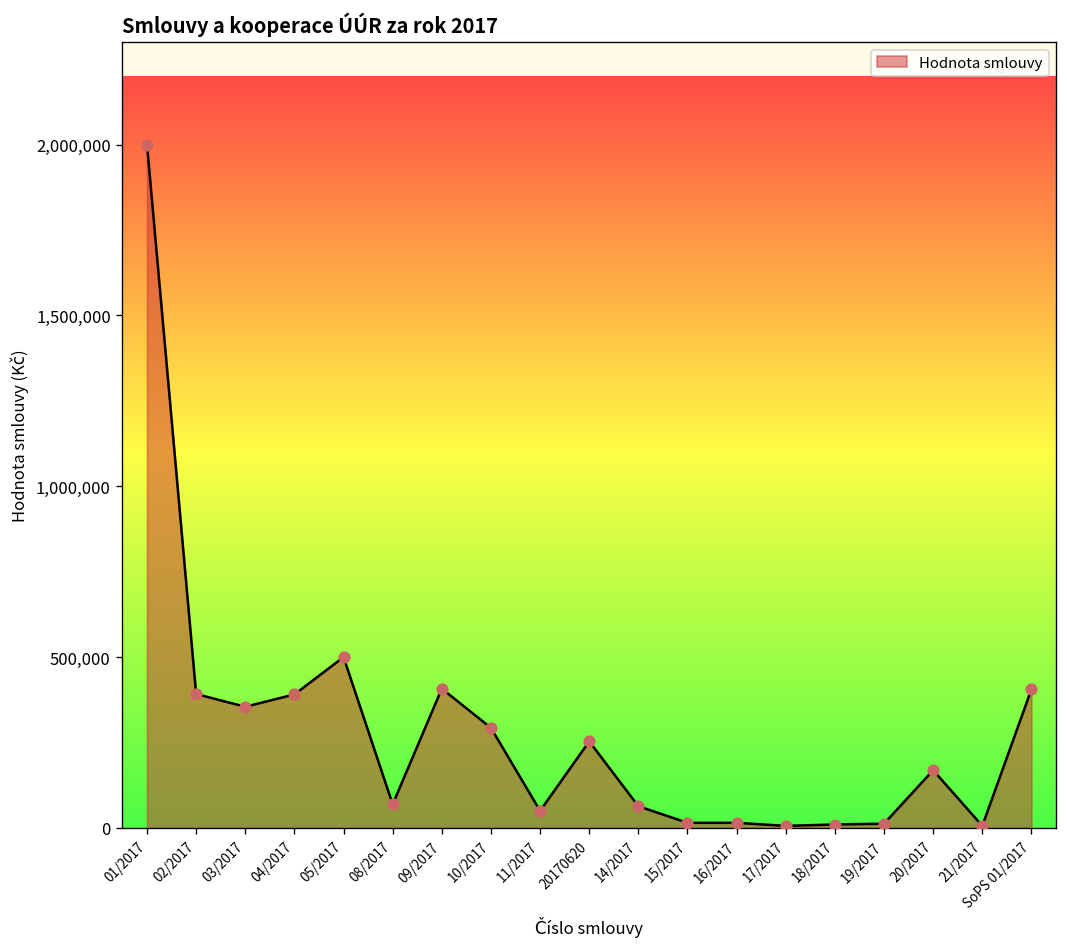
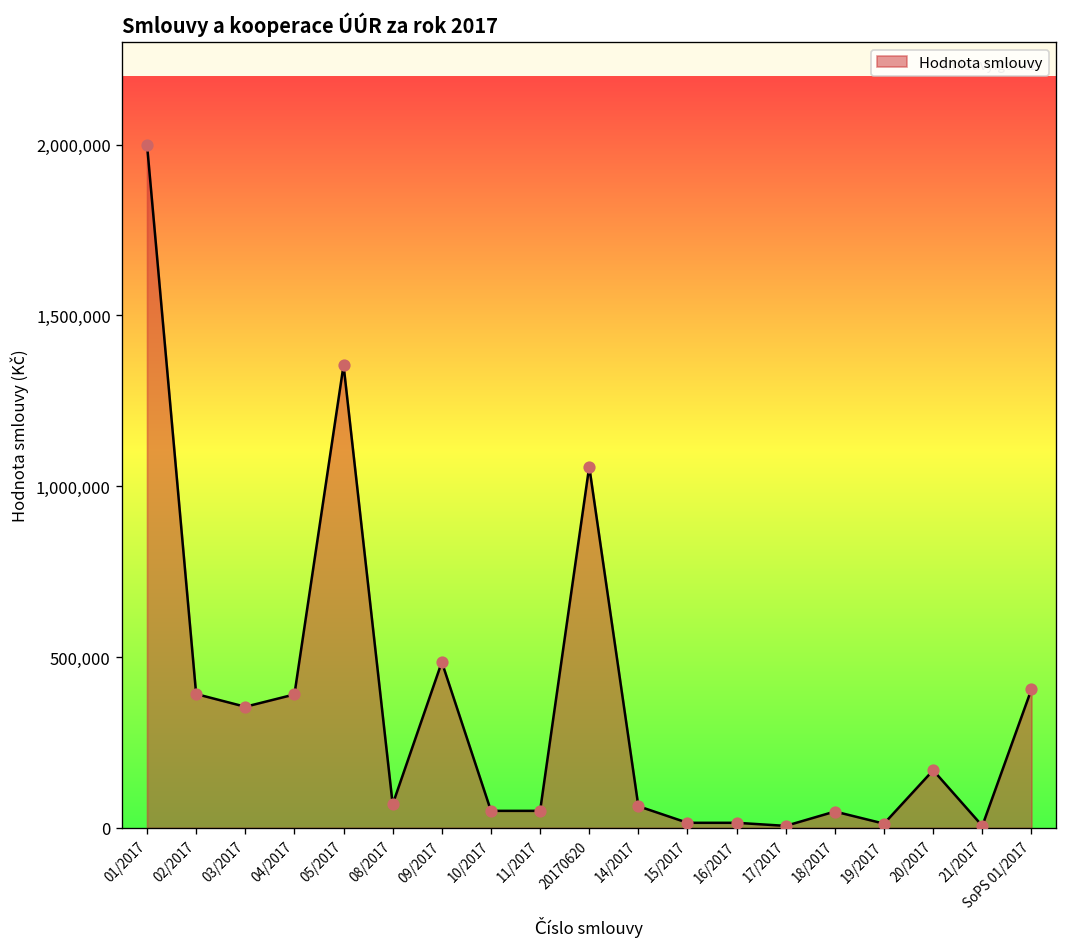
  {
    "01/2017": "2,000,000",
    "02/2017": "390,000",
    "03/2017": "350,000",
    "04/2017": "390,000",
-   "05/2017": "500,000",
+   "05/2017": "1,350,000",
    "08/2017": "70,000",
-   "09/2017": "410,000",
-   "10/2017": "290,000",
+   "09/2017": "490,000",
+   "10/2017": "50,000",
    "11/2017": "50,000",
-   "20170620": "250,000",
+   "20170620": "1,060,000",
    "14/2017": "60,000",
    "15/2017": "20,000",
    "16/2017": "20,000",
    "17/2017": "10,000",
-   "18/2017": "10,000",
+   "18/2017": "50,000",
    "19/2017": "10,000",
    "20/2017": "170,000",
    "21/2017": "10,000",
    "SoPS 01/2017": "410,000"
  }
